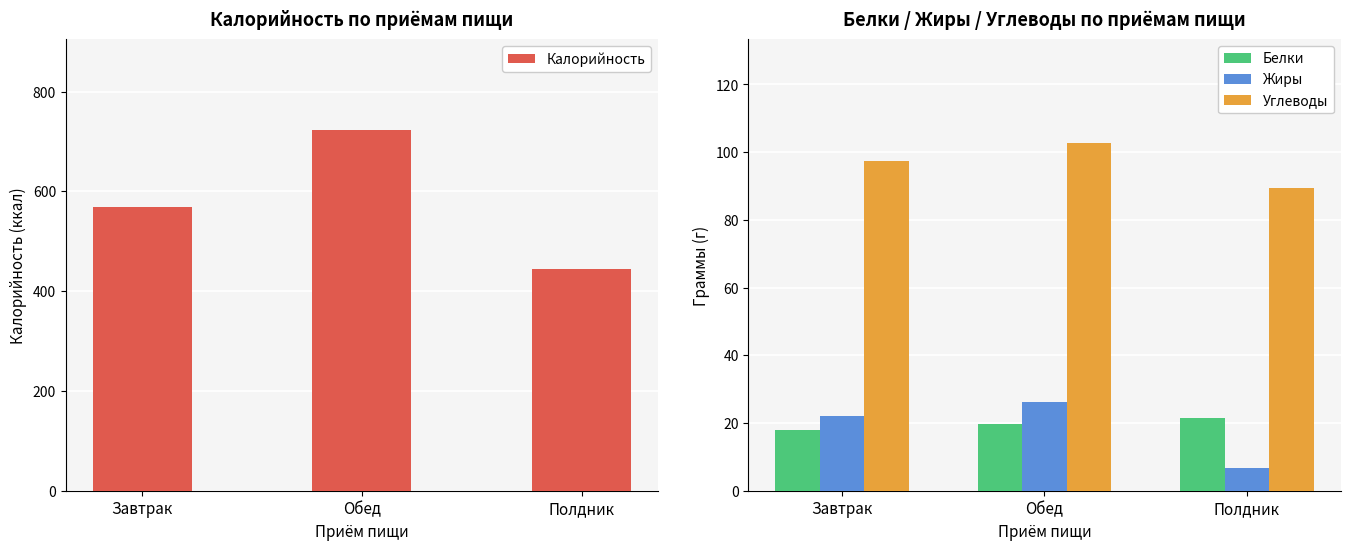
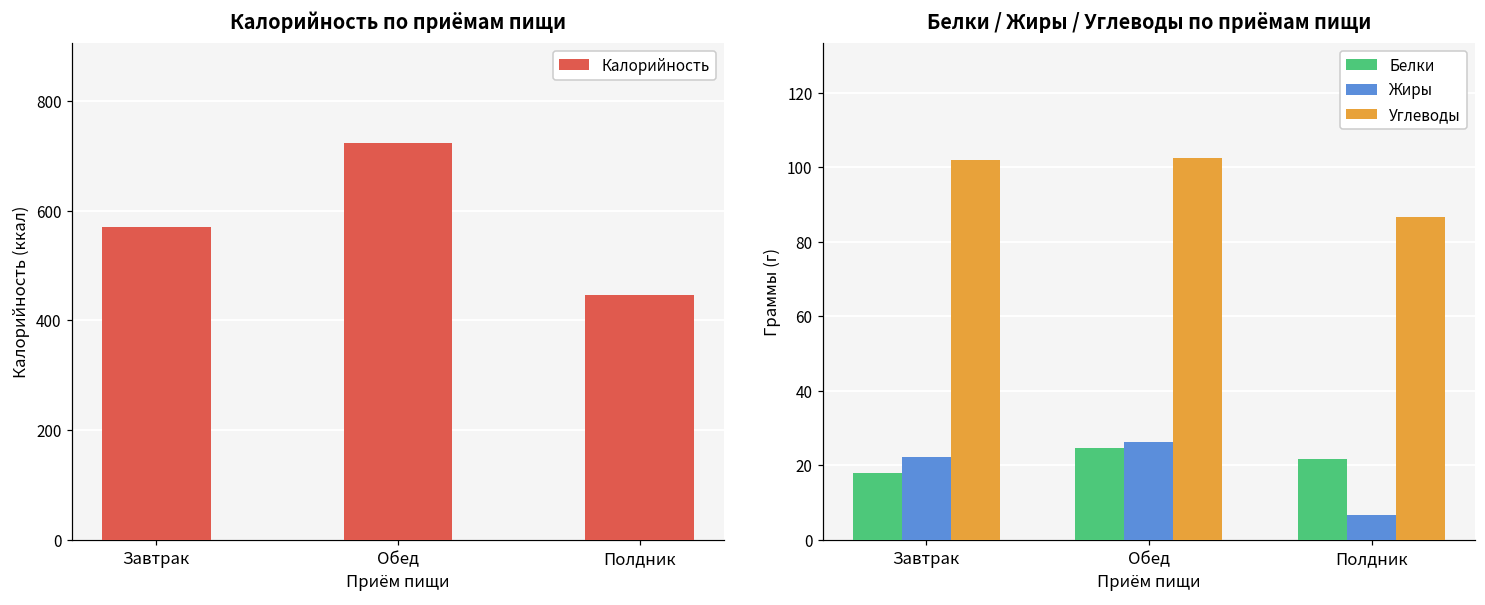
  {
    "Калорийность по приёмам пищи": {
      "Завтрак": 570,
      "Обед": 720,
      "Полдник": 450
    },
    "Белки / Жиры / Углеводы по приёмам пищи": {
      "Белки": {
        "Завтрак": 18,
-       "Обед": 20,
+       "Обед": 25,
        "Полдник": 22
      },
      "Жиры": {
        "Завтрак": 22,
        "Обед": 26,
        "Полдник": 7
      },
      "Углеводы": {
-       "Завтрак": 97,
+       "Завтрак": 102,
        "Обед": 103,
-       "Полдник": 89
+       "Полдник": 87
      }
    }
  }
